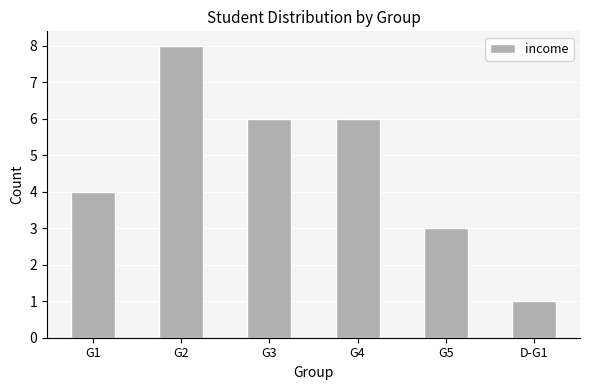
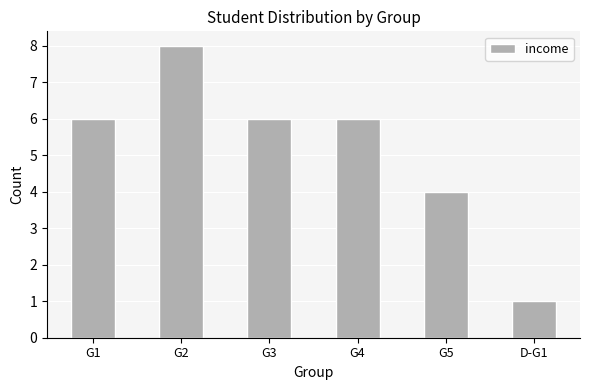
  {
-   "G1": 4,
+   "G1": 6,
    "G2": 8,
    "G3": 6,
    "G4": 6,
-   "G5": 3,
+   "G5": 4,
    "D-G1": 1
  }
